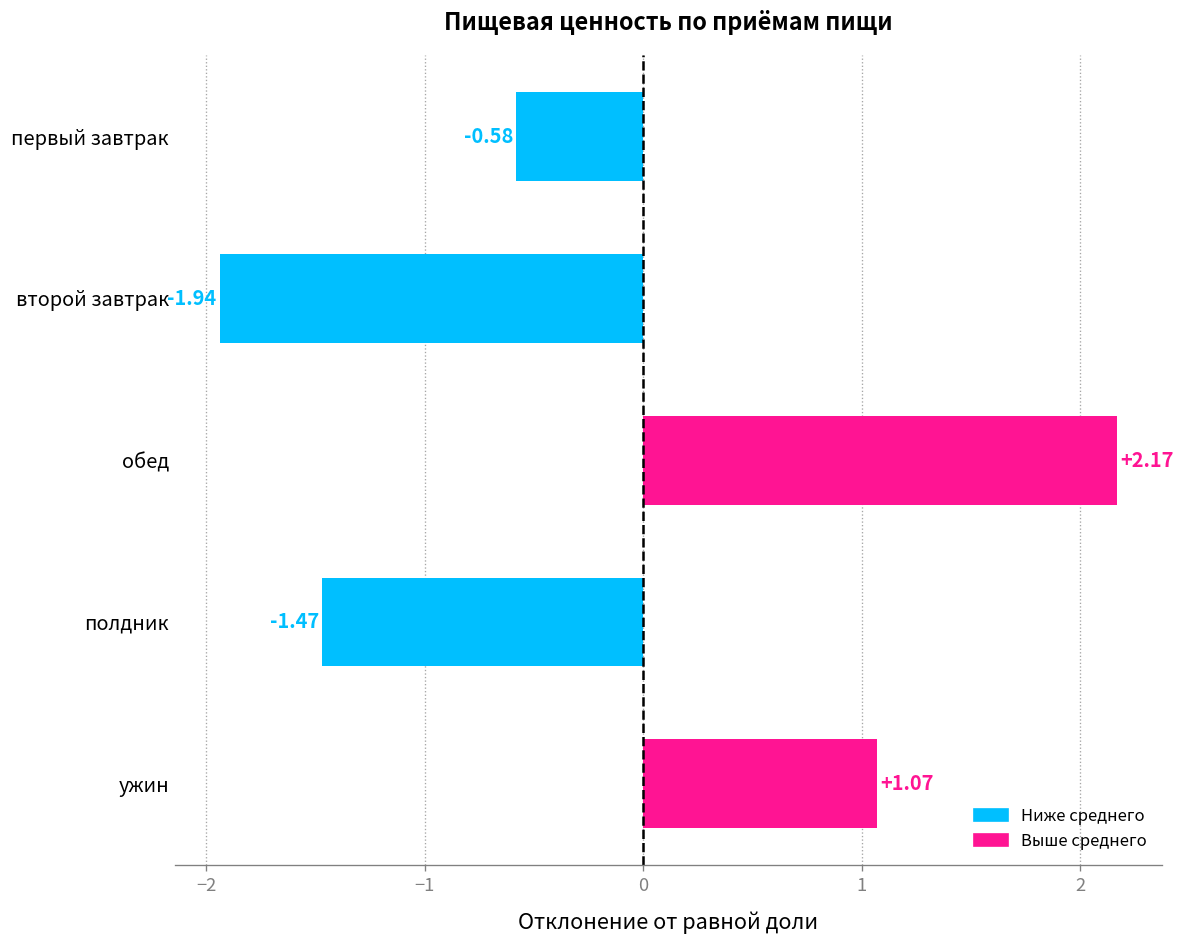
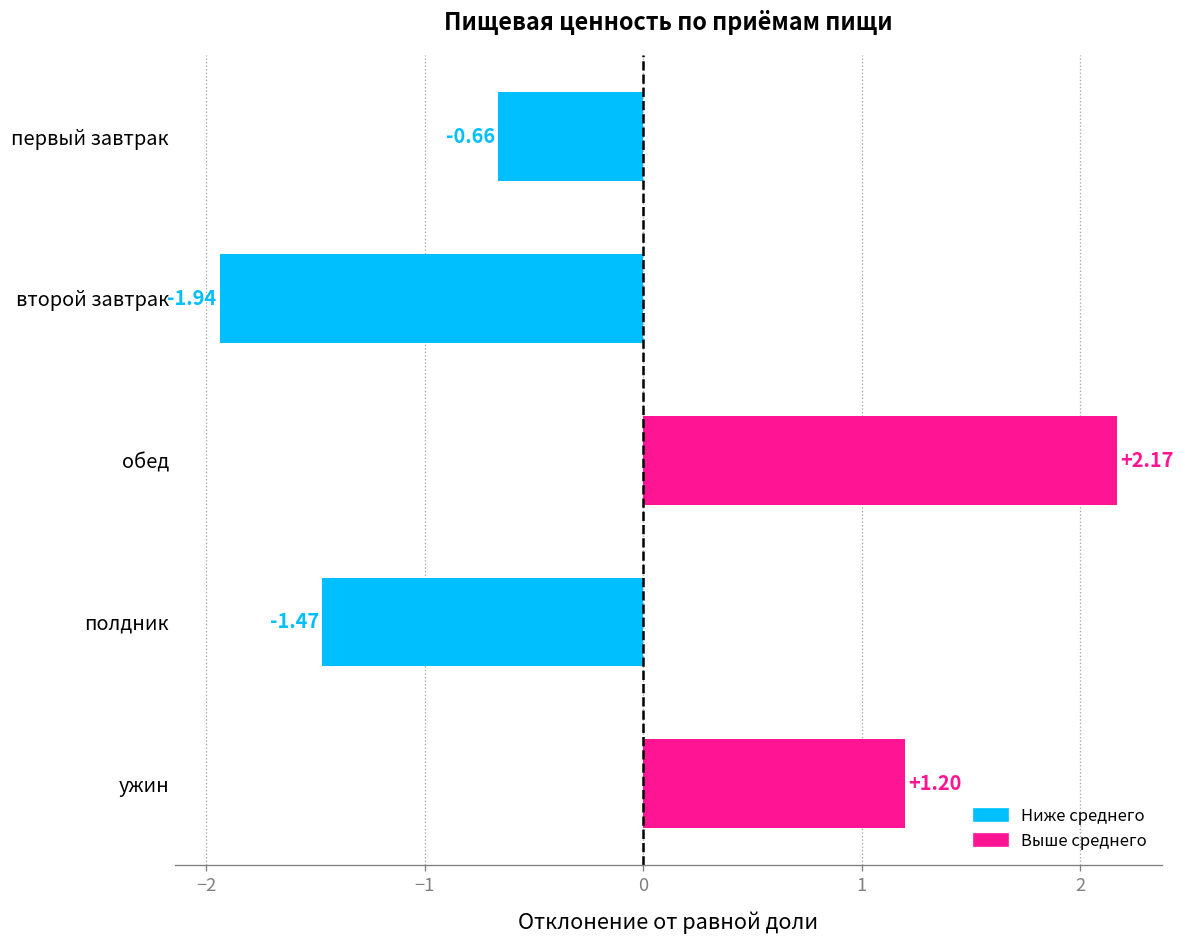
  {
-   "первый завтрак": "-0.58",
+   "первый завтрак": "-0.66",
    "второй завтрак": "-1.94",
    "обед": "+2.17",
    "полдник": "-1.47",
-   "ужин": "+1.07"
+   "ужин": "+1.20"
  }
